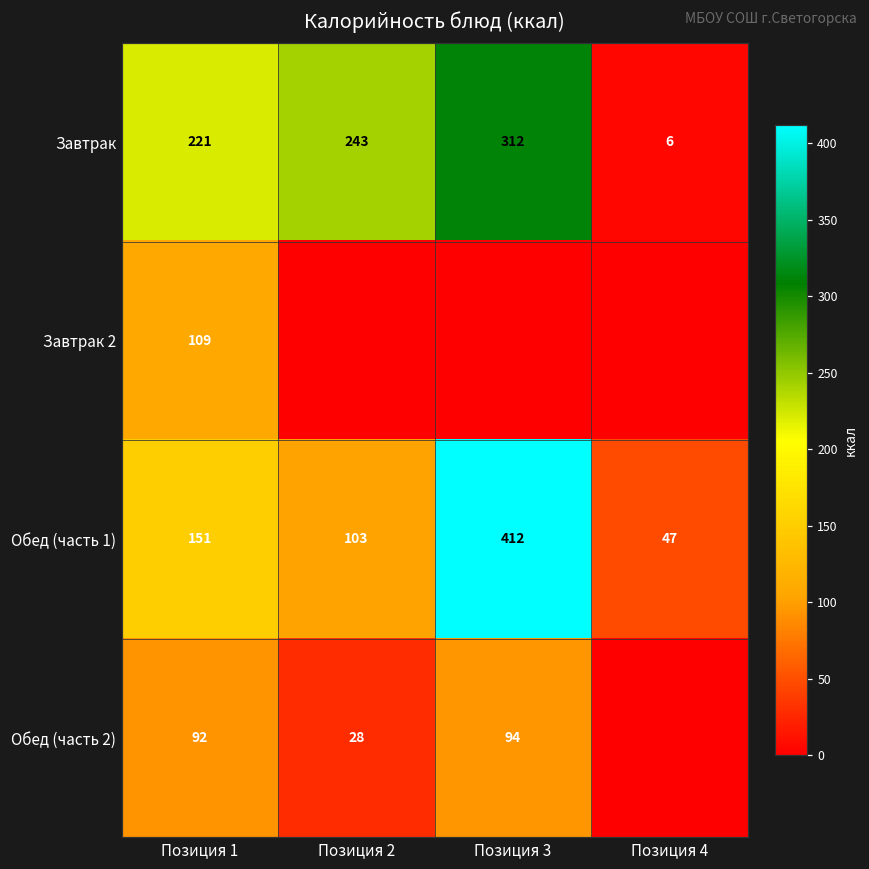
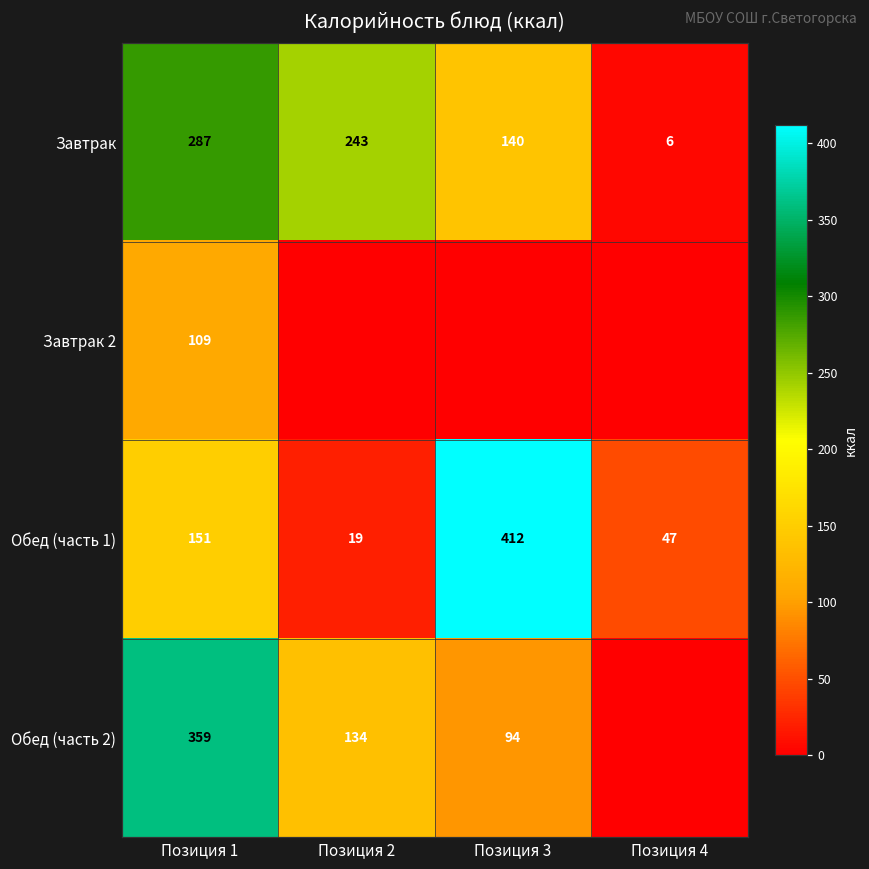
  {
    "Завтрак": {
-     "Позиция 1": 221,
+     "Позиция 1": 287,
      "Позиция 2": 243,
-     "Позиция 3": 312,
+     "Позиция 3": 140,
      "Позиция 4": 6
    },
    "Завтрак 2": {
      "Позиция 1": 109
    },
    "Обед (часть 1)": {
      "Позиция 1": 151,
-     "Позиция 2": 103,
+     "Позиция 2": 19,
      "Позиция 3": 412,
      "Позиция 4": 47
    },
    "Обед (часть 2)": {
-     "Позиция 1": 92,
-     "Позиция 2": 28,
+     "Позиция 1": 359,
+     "Позиция 2": 134,
      "Позиция 3": 94
    }
  }
